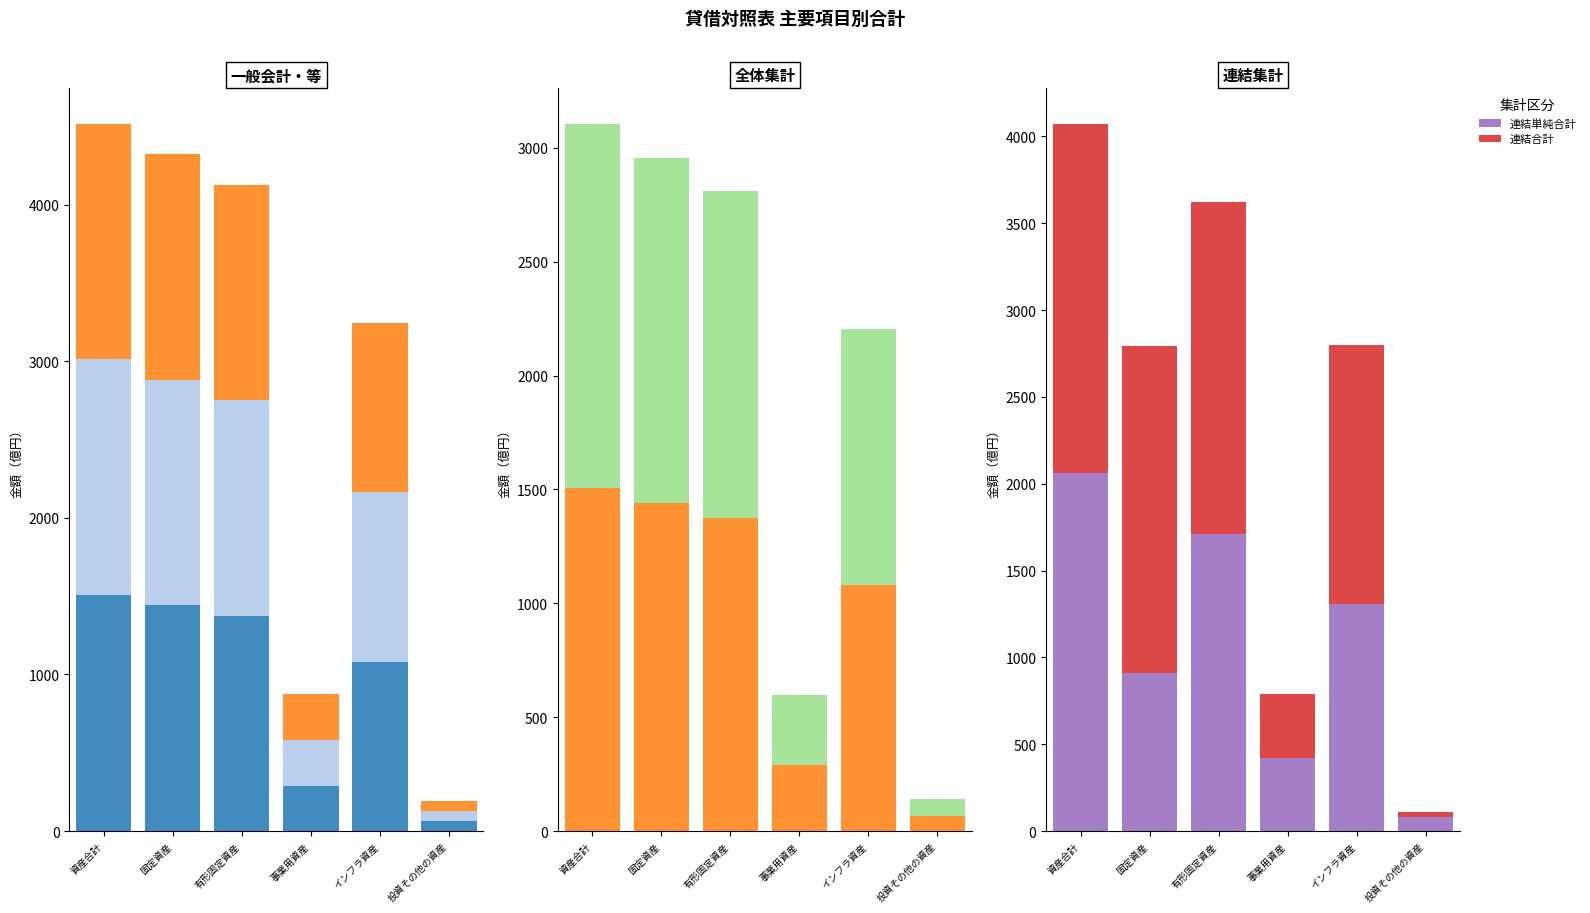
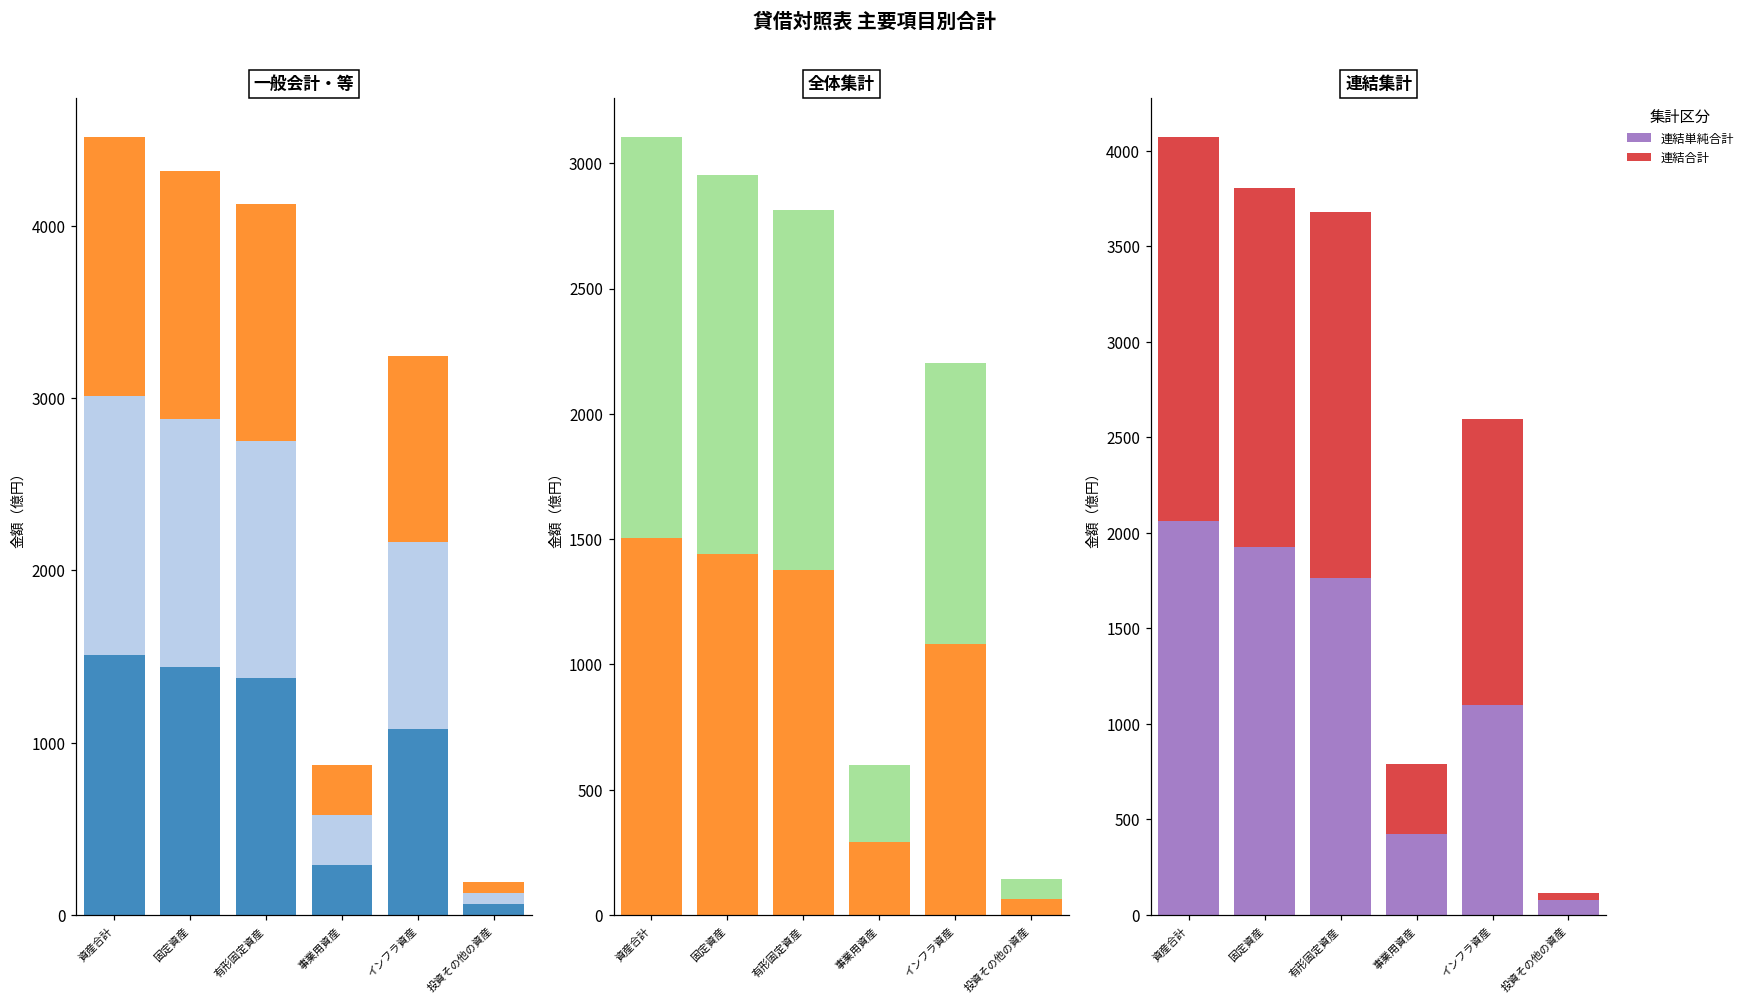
  {
    "連結集計": {
      "連結単純合計": {
        "資産合計": 2060,
-       "固定資産": 910,
-       "有形固定資産": 1710,
+       "固定資産": 1930,
+       "有形固定資産": 1760,
        "事業用資産": 420,
-       "インフラ資産": 1310,
+       "インフラ資産": 1100,
        "投資その他の資産": 80
      },
      "連結合計": {
        "資産合計": 2010,
        "固定資産": 1880,
        "有形固定資産": 1910,
        "事業用資産": 370,
        "インフラ資産": 1490,
        "投資その他の資産": 30
      }
    }
  }
